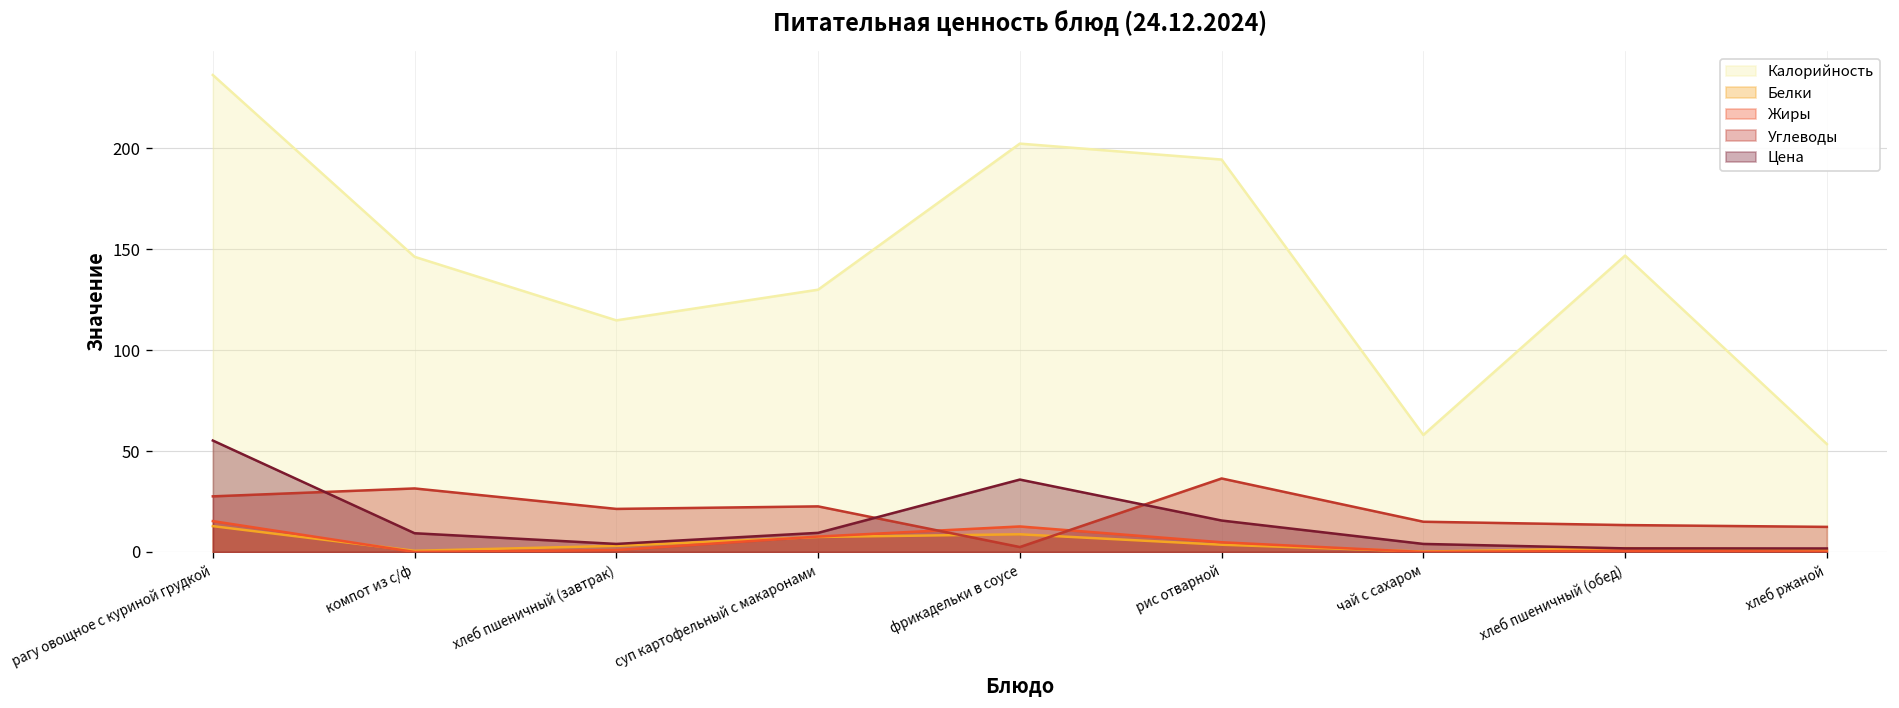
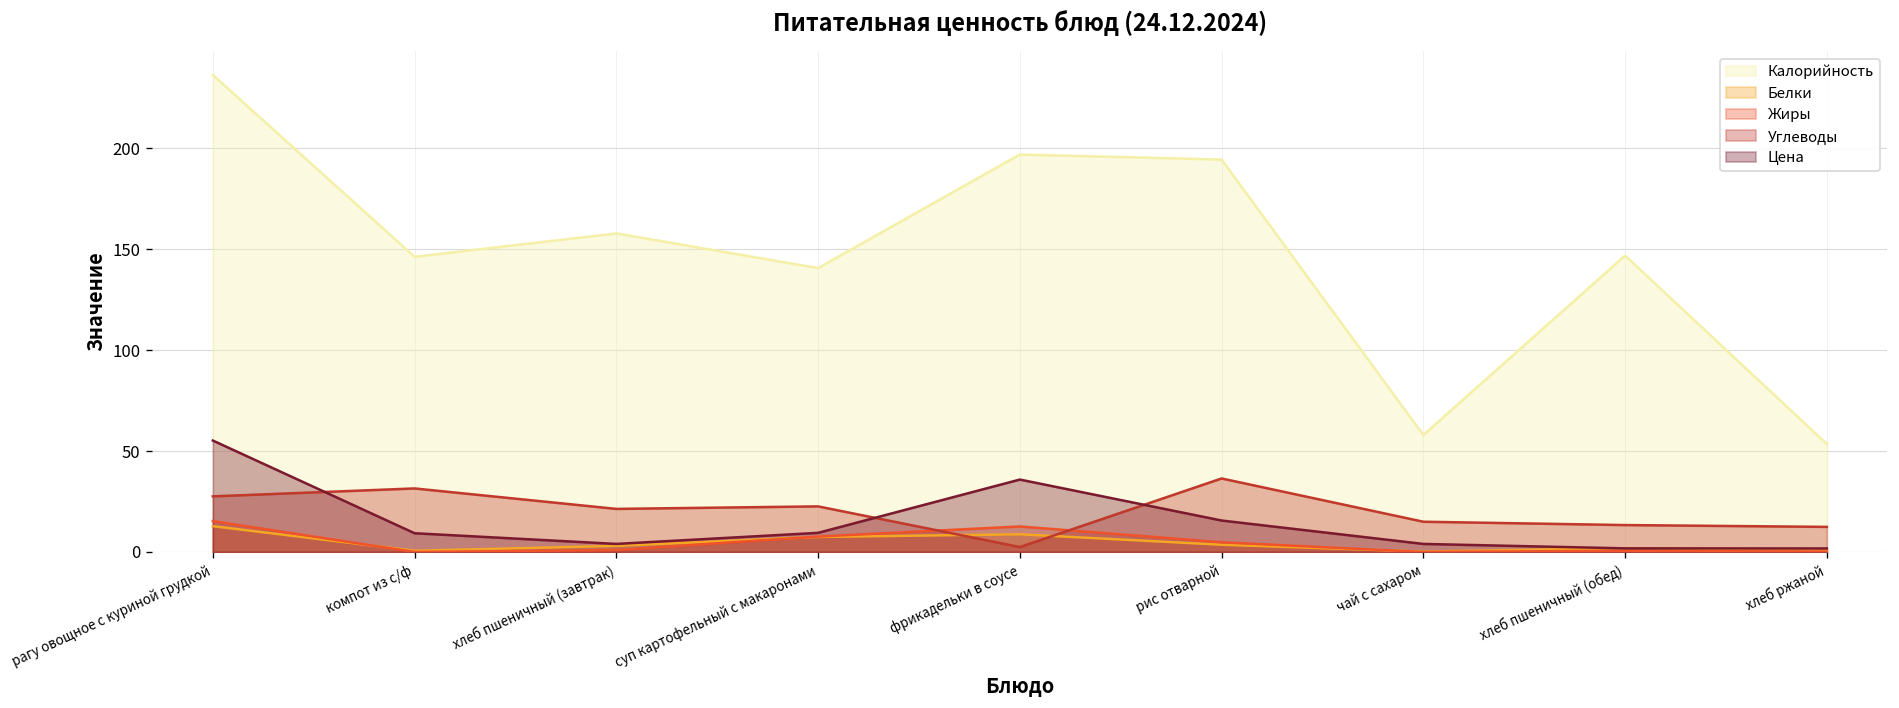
  {
    "Калорийность": {
      "рагу овощное с куриной грудкой": 236,
      "компот из с/ф": 146,
-     "хлеб пшеничный (завтрак)": 115,
-     "суп картофельный с макаронами": 130,
-     "фрикадельки в соусе": 202,
+     "хлеб пшеничный (завтрак)": 158,
+     "суп картофельный с макаронами": 141,
+     "фрикадельки в соусе": 197,
      "рис отварной": 195,
      "чай с сахаром": 58,
      "хлеб пшеничный (обед)": 147,
      "хлеб ржаной": 54
    }
  }
